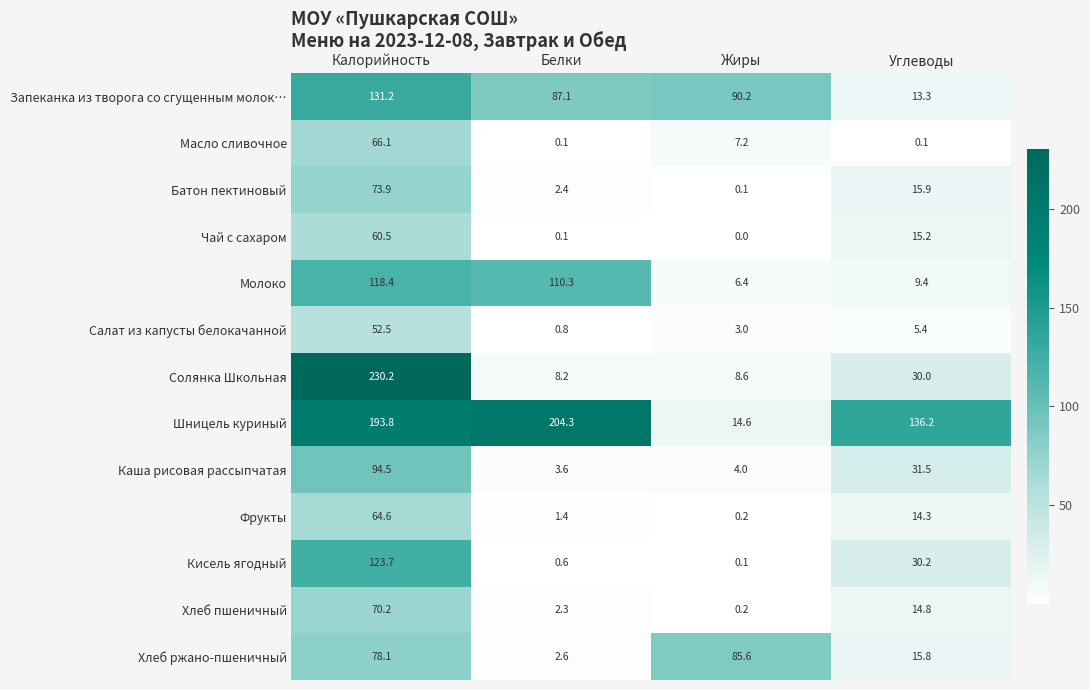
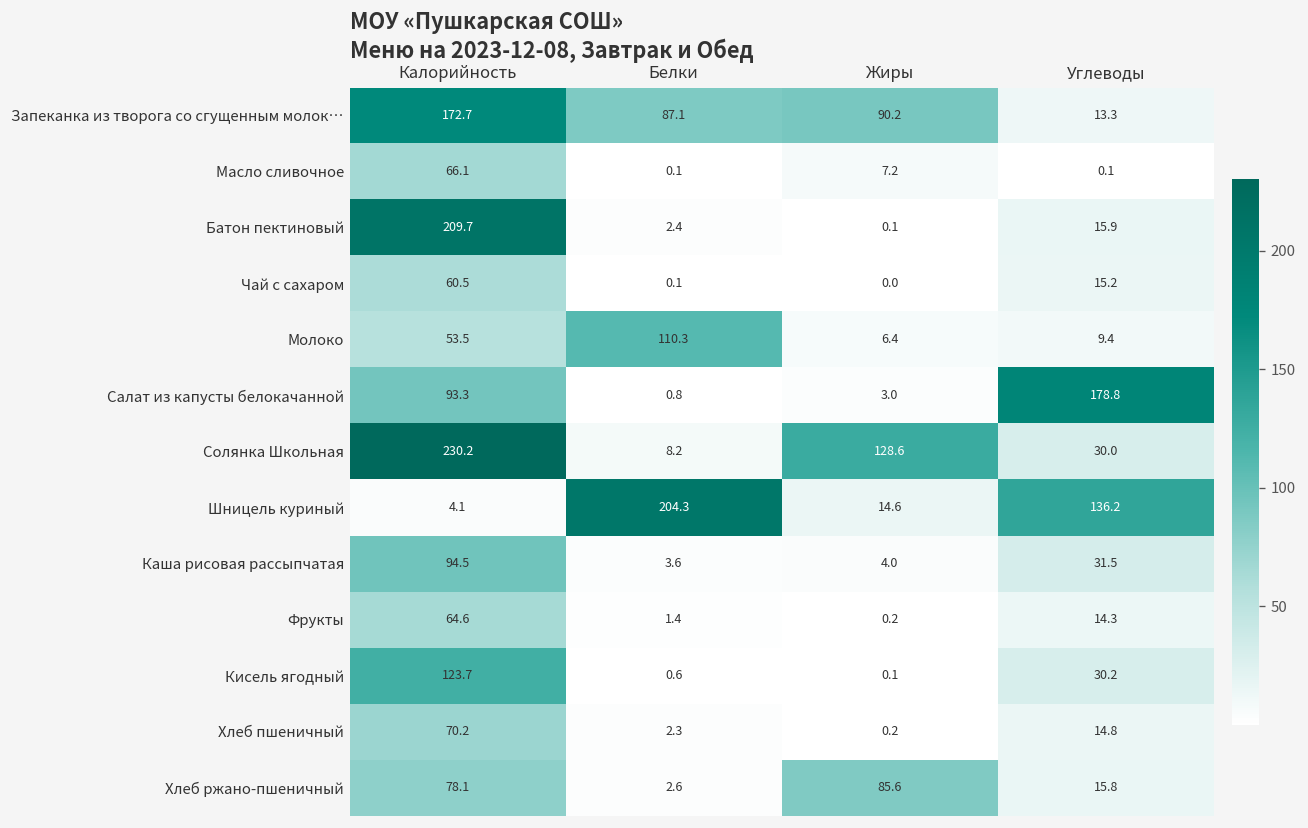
  {
    "Запеканка из творога со сгущенным молок…": {
-     "Калорийность": 131.2,
+     "Калорийность": 172.7,
      "Белки": 87.1,
      "Жиры": 90.2,
      "Углеводы": 13.3
    },
    "Масло сливочное": {
      "Калорийность": 66.1,
      "Белки": 0.1,
      "Жиры": 7.2,
      "Углеводы": 0.1
    },
    "Батон пектиновый": {
-     "Калорийность": 73.9,
+     "Калорийность": 209.7,
      "Белки": 2.4,
      "Жиры": 0.1,
      "Углеводы": 15.9
    },
    "Чай с сахаром": {
      "Калорийность": 60.5,
      "Белки": 0.1,
      "Жиры": 0.0,
      "Углеводы": 15.2
    },
    "Молоко": {
-     "Калорийность": 118.4,
+     "Калорийность": 53.5,
      "Белки": 110.3,
      "Жиры": 6.4,
      "Углеводы": 9.4
    },
    "Салат из капусты белокачанной": {
-     "Калорийность": 52.5,
+     "Калорийность": 93.3,
      "Белки": 0.8,
      "Жиры": 3.0,
-     "Углеводы": 5.4
+     "Углеводы": 178.8
    },
    "Солянка Школьная": {
      "Калорийность": 230.2,
      "Белки": 8.2,
-     "Жиры": 8.6,
+     "Жиры": 128.6,
      "Углеводы": 30.0
    },
    "Шницель куриный": {
-     "Калорийность": 193.8,
+     "Калорийность": 4.1,
      "Белки": 204.3,
      "Жиры": 14.6,
      "Углеводы": 136.2
    },
    "Каша рисовая рассыпчатая": {
      "Калорийность": 94.5,
      "Белки": 3.6,
      "Жиры": 4.0,
      "Углеводы": 31.5
    },
    "Фрукты": {
      "Калорийность": 64.6,
      "Белки": 1.4,
      "Жиры": 0.2,
      "Углеводы": 14.3
    },
    "Кисель ягодный": {
      "Калорийность": 123.7,
      "Белки": 0.6,
      "Жиры": 0.1,
      "Углеводы": 30.2
    },
    "Хлеб пшеничный": {
      "Калорийность": 70.2,
      "Белки": 2.3,
      "Жиры": 0.2,
      "Углеводы": 14.8
    },
    "Хлеб ржано-пшеничный": {
      "Калорийность": 78.1,
      "Белки": 2.6,
      "Жиры": 85.6,
      "Углеводы": 15.8
    }
  }
